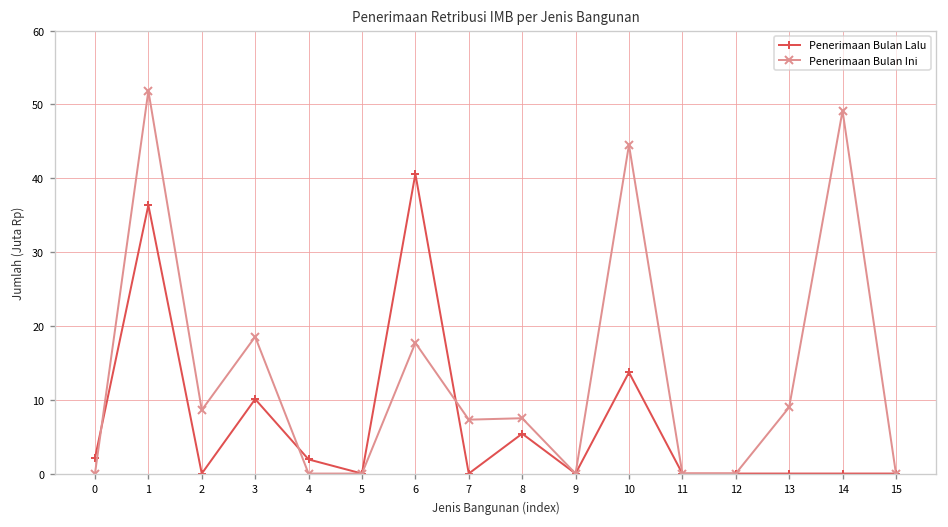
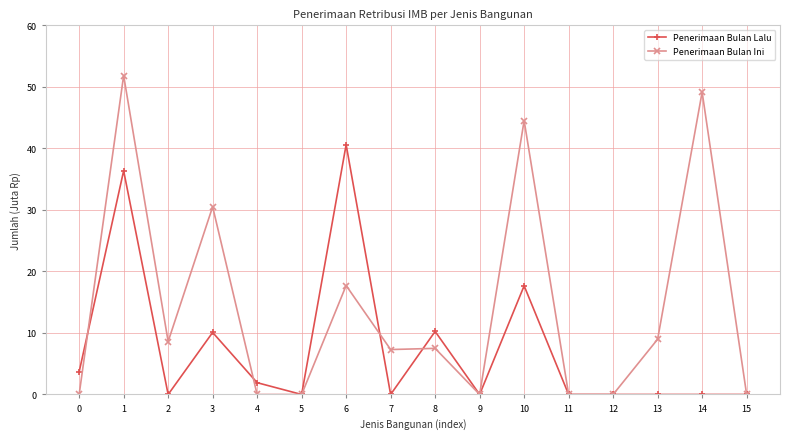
  {
    "Penerimaan Bulan Lalu": {
-     "0": 2,
+     "0": 4,
      "1": 36,
      "2": 0,
      "3": 10,
      "4": 2,
      "6": 41,
      "7": 0,
-     "8": 5,
-     "10": 14,
+     "8": 10,
+     "10": 18,
      "13": 0,
      "14": 0
    },
    "Penerimaan Bulan Ini": {
      "0": 0,
      "1": 52,
      "2": 9,
-     "3": 19,
+     "3": 31,
      "4": 0,
      "6": 18,
      "7": 7,
      "8": 7,
      "10": 45,
      "13": 9,
      "14": 49
    }
  }
